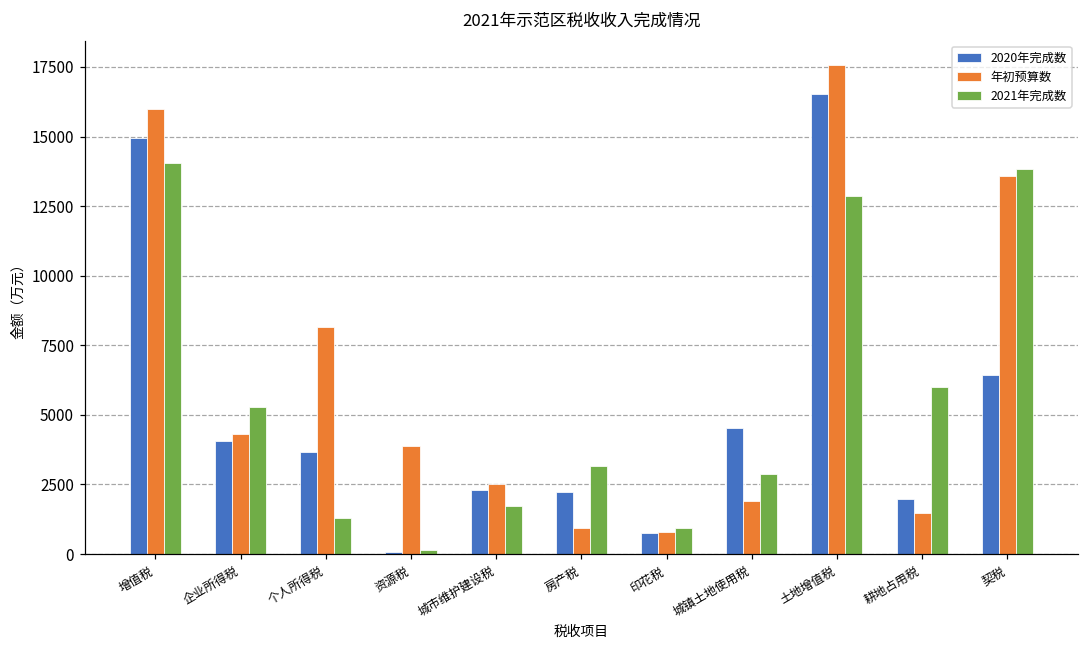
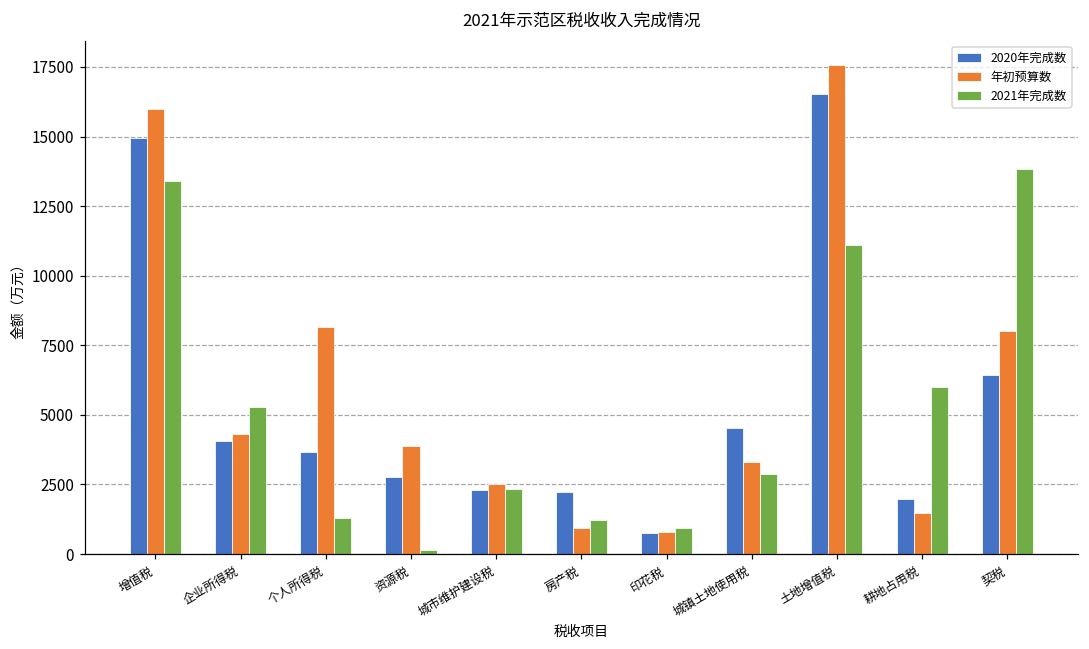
  {
    "2020年完成数": {
      "增值税": 15000,
      "企业所得税": 4000,
      "个人所得税": 3700,
-     "资源税": 100,
+     "资源税": 2800,
      "城市维护建设税": 2300,
      "房产税": 2200,
      "印花税": 800,
      "城镇土地使用税": 4500,
      "土地增值税": 16500,
      "耕地占用税": 2000,
      "契税": 6400
    },
    "年初预算数": {
      "增值税": 16000,
      "企业所得税": 4300,
      "个人所得税": 8200,
      "资源税": 3900,
      "城市维护建设税": 2500,
      "房产税": 1000,
      "印花税": 800,
-     "城镇土地使用税": 1900,
+     "城镇土地使用税": 3300,
      "土地增值税": 17600,
      "耕地占用税": 1500,
-     "契税": 13600
+     "契税": 8000
    },
    "2021年完成数": {
-     "增值税": 14100,
+     "增值税": 13400,
      "企业所得税": 5300,
      "个人所得税": 1300,
      "资源税": 100,
-     "城市维护建设税": 1700,
-     "房产税": 3200,
+     "城市维护建设税": 2300,
+     "房产税": 1200,
      "印花税": 900,
      "城镇土地使用税": 2900,
-     "土地增值税": 12900,
+     "土地增值税": 11100,
      "耕地占用税": 6000,
      "契税": 13800
    }
  }
